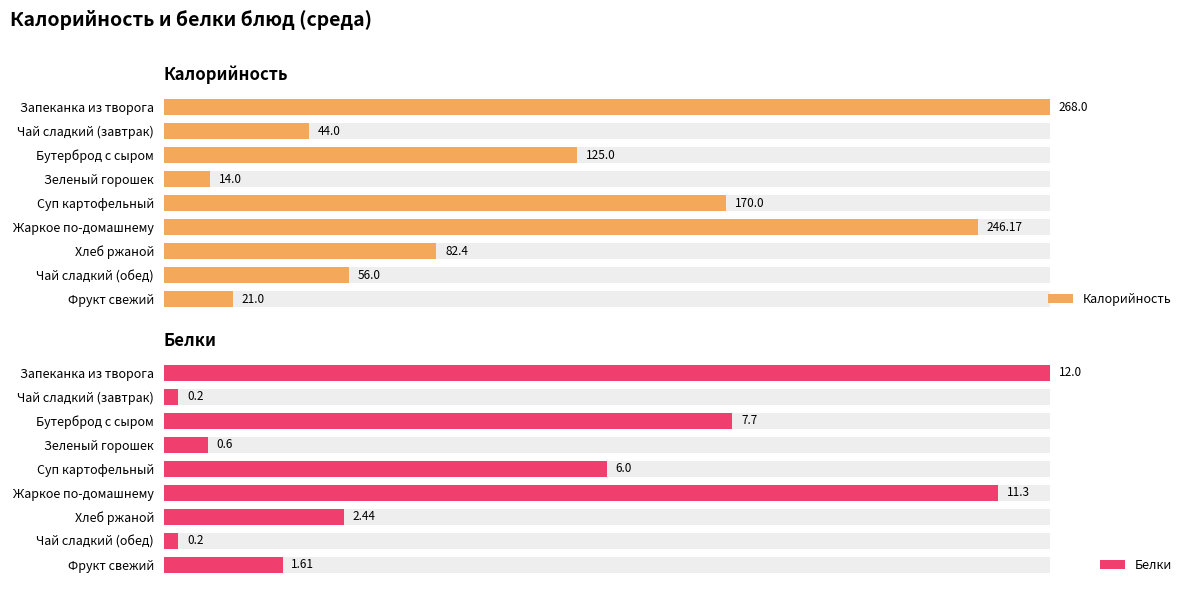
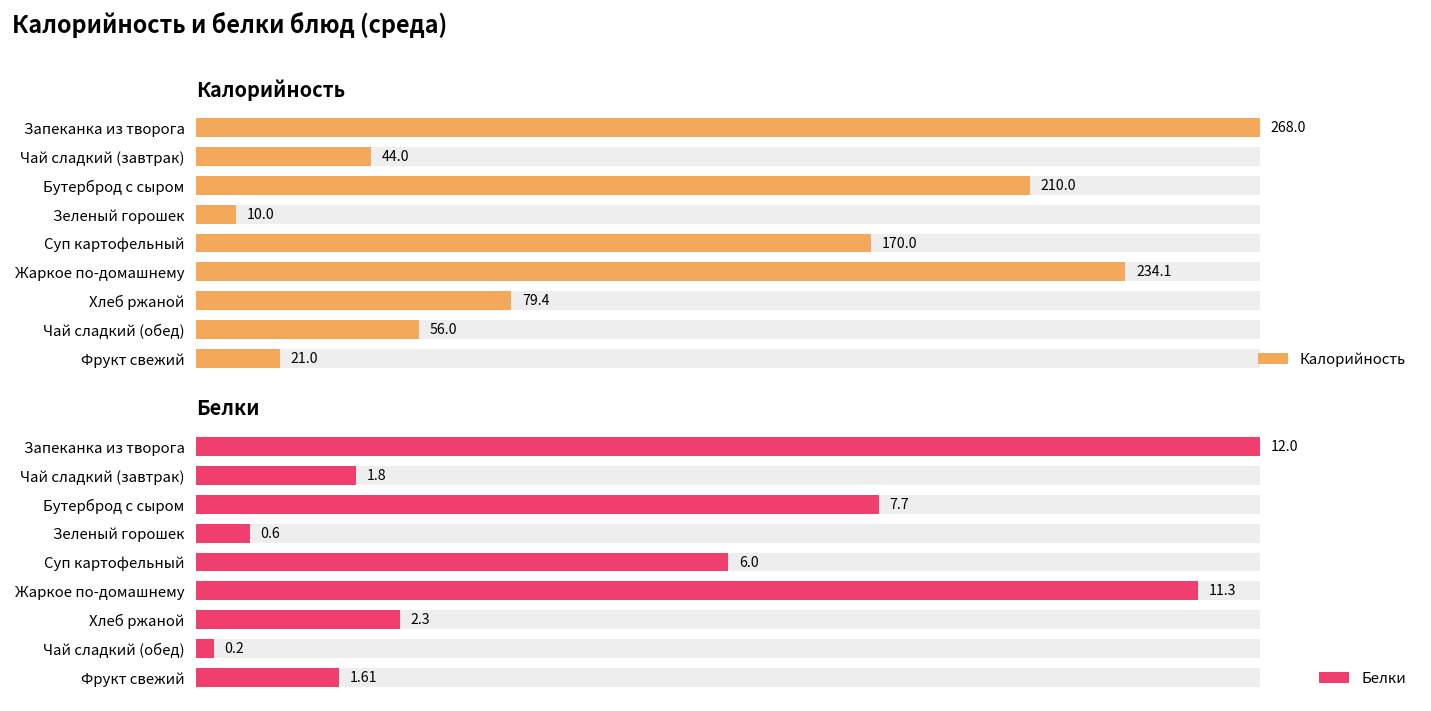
  {
    "Калорийность": {
      "Калорийность": {
        "Запеканка из творога": 268.0,
-       "Бутерброд с сыром": 125.0,
-       "Зеленый горошек": 14.0,
-       "Жаркое по-домашнему": 246.17,
-       "Хлеб ржаной": 82.4
+       "Бутерброд с сыром": 210.0,
+       "Зеленый горошек": 10.0,
+       "Жаркое по-домашнему": 234.1,
+       "Хлеб ржаной": 79.4
      }
    },
    "Белки": {
      "Белки": {
        "Запеканка из творога": 12.0,
-       "Чай сладкий (завтрак)": 0.2,
-       "Хлеб ржаной": 2.44
+       "Чай сладкий (завтрак)": 1.8,
+       "Хлеб ржаной": 2.3
      }
    }
  }
